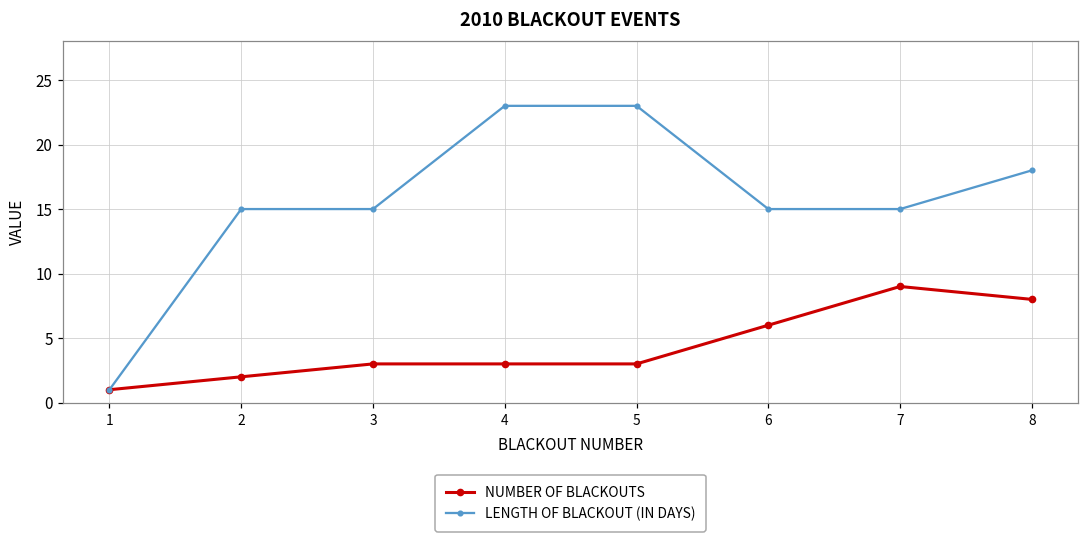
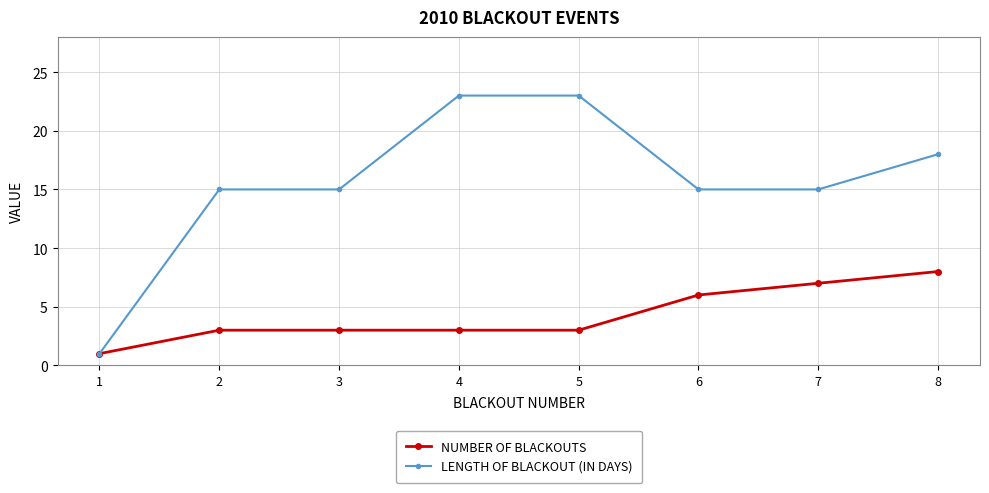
  {
    "NUMBER OF BLACKOUTS": {
-     "2": 2,
+     "2": 3,
      "3": 3,
      "4": 3,
      "5": 3,
      "6": 6,
-     "7": 9,
+     "7": 7,
      "8": 8
    },
    "LENGTH OF BLACKOUT (IN DAYS)": {
      "2": 15,
      "3": 15,
      "4": 23,
      "5": 23,
      "6": 15,
      "7": 15,
      "8": 18
    }
  }
